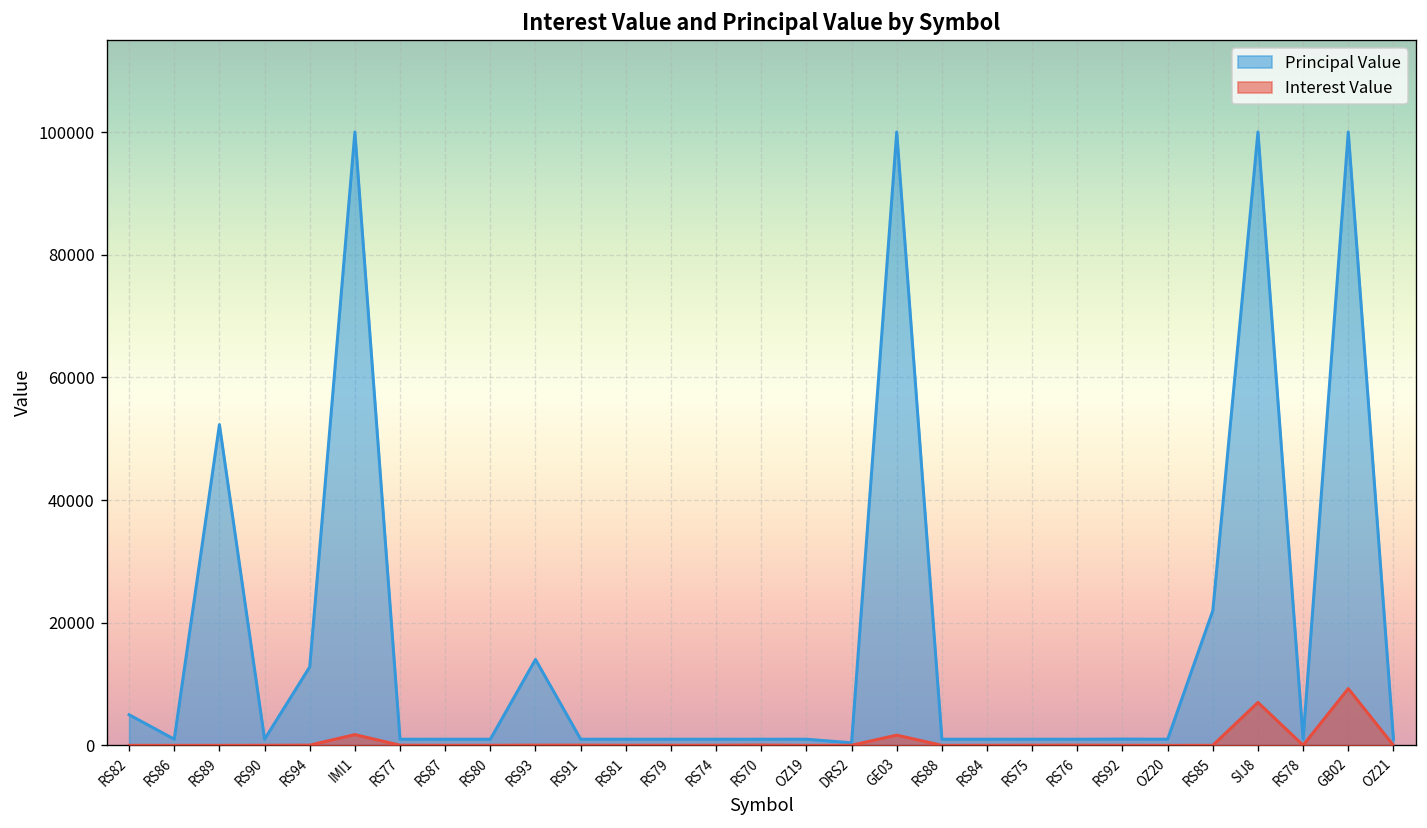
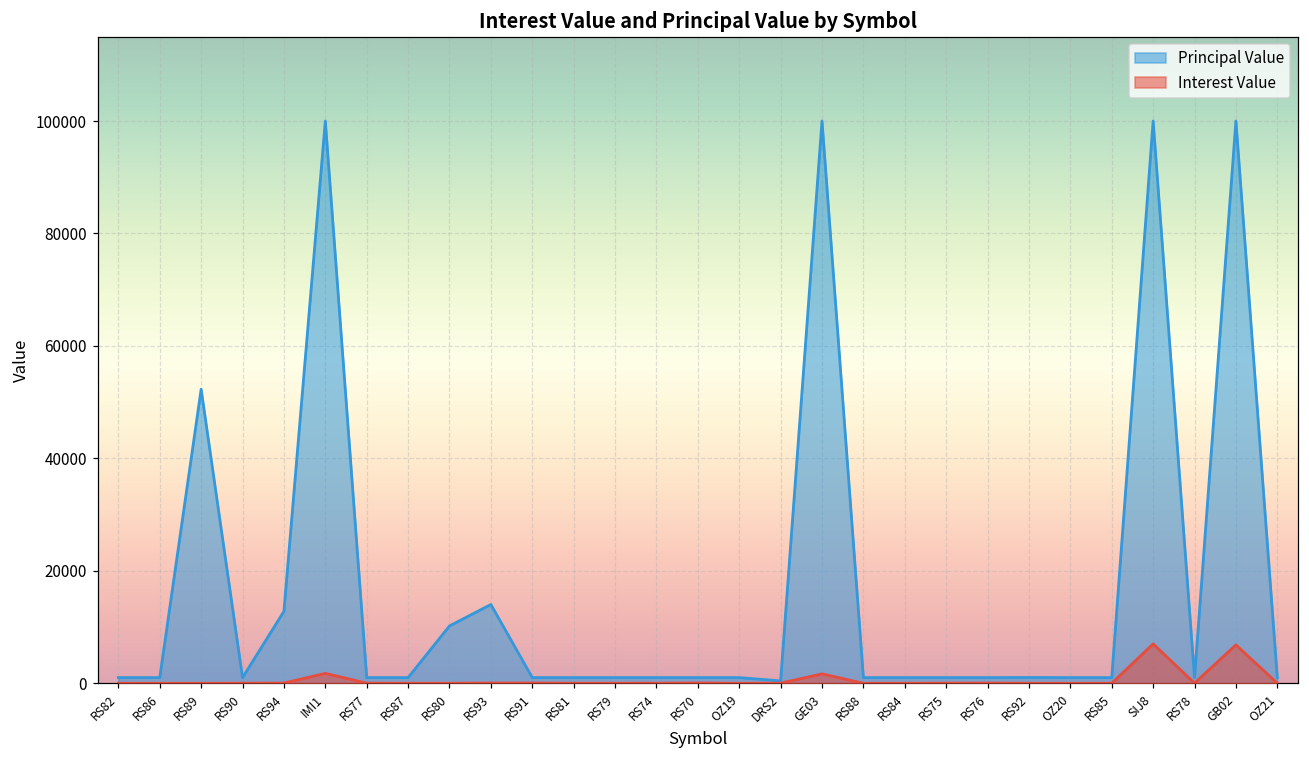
  {
    "Principal Value": {
-     "RS82": 5000,
+     "RS82": 1000,
      "RS86": 1000,
      "RS89": 52000,
      "RS90": 1000,
      "RS94": 13000,
      "IMI1": 100000,
      "RS77": 1000,
      "RS87": 1000,
-     "RS80": 1000,
+     "RS80": 10000,
      "RS93": 14000,
      "RS91": 1000,
      "RS81": 1000,
      "RS79": 1000,
      "RS74": 1000,
      "RS70": 1000,
      "OZ19": 1000,
      "GE03": 100000,
      "RS88": 1000,
      "RS84": 1000,
      "RS75": 1000,
      "RS76": 1000,
      "RS92": 1000,
      "OZ20": 1000,
-     "RS85": 22000,
+     "RS85": 1000,
      "SIJ8": 100000,
      "RS78": 1000,
      "GB02": 100000,
      "OZ21": 1000
    },
    "Interest Value": {
      "RS82": 0,
      "RS86": 0,
      "RS89": 0,
      "RS90": 0,
      "RS94": 0,
      "IMI1": 2000,
      "RS77": 0,
      "RS87": 0,
      "RS80": 0,
      "RS93": 0,
      "RS91": 0,
      "RS81": 0,
      "RS79": 0,
      "RS74": 0,
      "RS70": 0,
      "OZ19": 0,
      "GE03": 2000,
      "RS88": 0,
      "RS84": 0,
      "RS75": 0,
      "RS76": 0,
      "RS92": 0,
      "OZ20": 0,
      "RS85": 0,
      "SIJ8": 7000,
      "RS78": 0,
-     "GB02": 9000,
+     "GB02": 7000,
      "OZ21": 0
    }
  }
